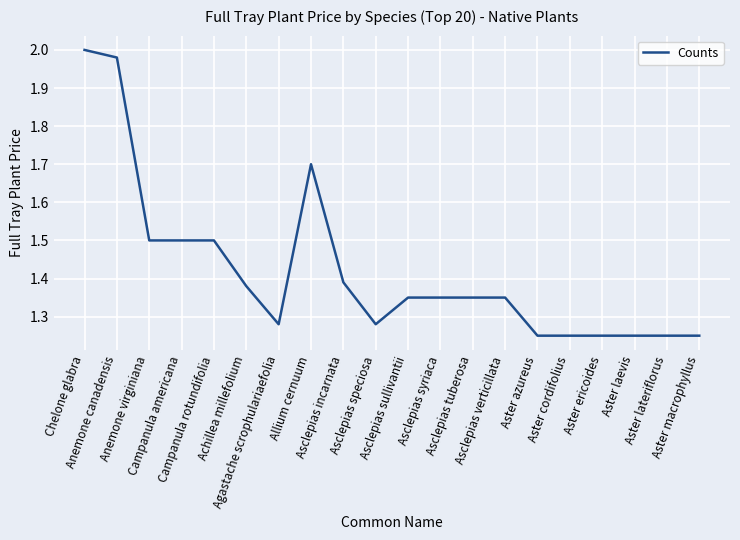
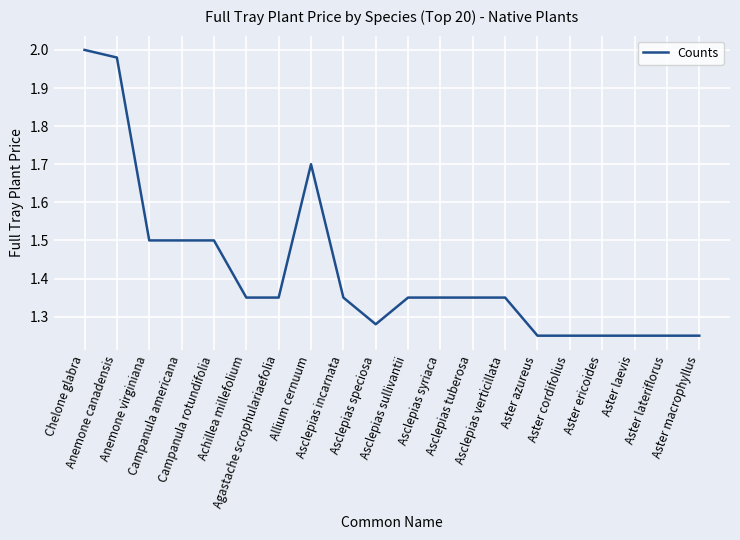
  {
    "Chelone glabra": 2.00,
    "Anemone canadensis": 1.98,
    "Anemone virginiana": 1.50,
    "Campanula americana": 1.50,
    "Campanula rotundifolia": 1.50,
-   "Achillea millefolium": 1.38,
-   "Agastache scrophulariaefolia": 1.28,
+   "Achillea millefolium": 1.35,
+   "Agastache scrophulariaefolia": 1.35,
    "Allium cernuum": 1.70,
-   "Asclepias incarnata": 1.39,
+   "Asclepias incarnata": 1.35,
    "Asclepias speciosa": 1.28,
    "Asclepias sullivantii": 1.35,
    "Asclepias syriaca": 1.35,
    "Asclepias tuberosa": 1.35,
    "Asclepias verticillata": 1.35,
    "Aster azureus": 1.25,
    "Aster cordifolius": 1.25,
    "Aster ericoides": 1.25,
    "Aster laevis": 1.25,
    "Aster lateriflorus": 1.25,
    "Aster macrophyllus": 1.25
  }
